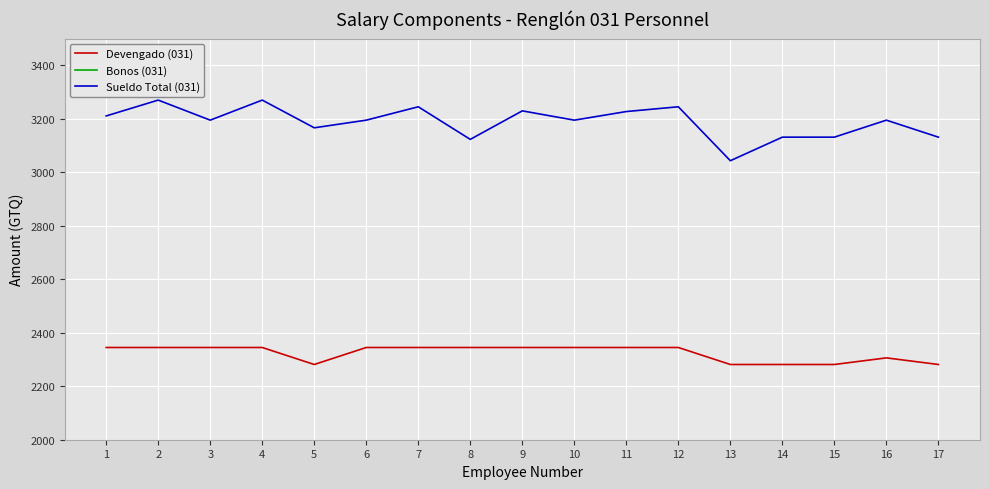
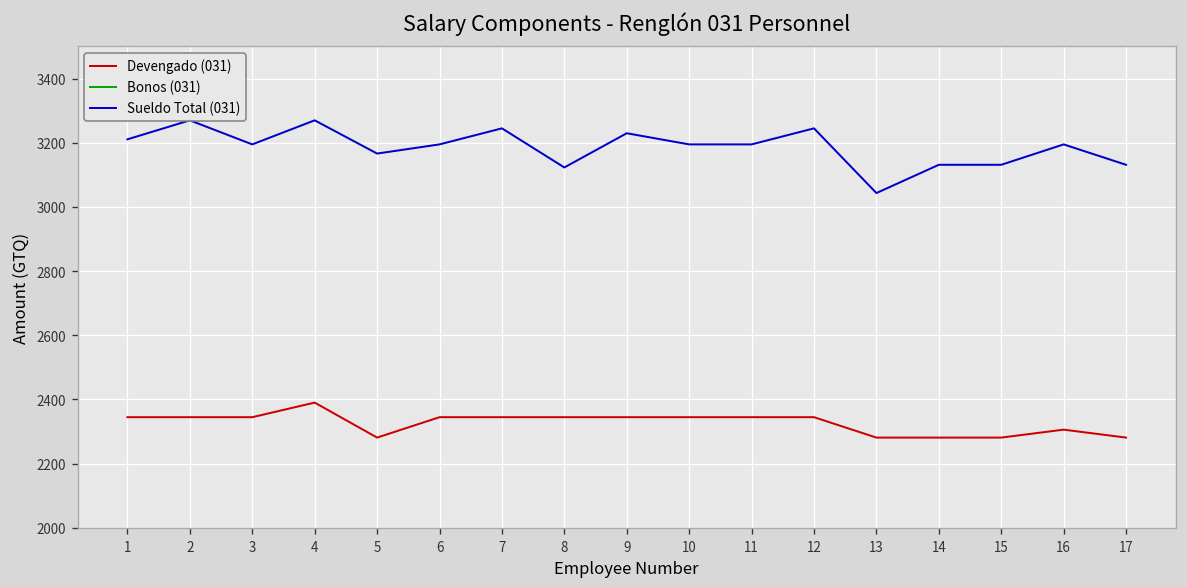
  {
    "Devengado (031)": {
      "1": 2340,
      "2": 2340,
      "3": 2340,
-     "4": 2340,
+     "4": 2390,
      "5": 2280,
      "6": 2340,
      "7": 2340,
      "8": 2340,
      "9": 2340,
      "10": 2340,
      "11": 2340,
      "12": 2340,
      "13": 2280,
      "14": 2280,
      "15": 2280,
      "16": 2310,
      "17": 2280
    },
    "Sueldo Total (031)": {
      "1": 3210,
      "2": 3270,
      "3": 3190,
      "4": 3270,
      "5": 3170,
      "6": 3190,
      "7": 3240,
      "8": 3120,
      "9": 3230,
      "10": 3190,
-     "11": 3230,
+     "11": 3190,
      "12": 3240,
      "13": 3040,
      "14": 3130,
      "15": 3130,
      "16": 3190,
      "17": 3130
    }
  }
